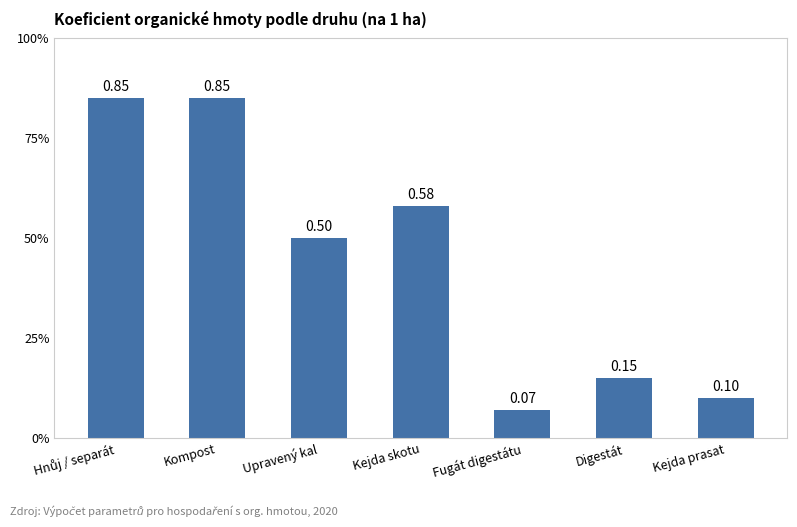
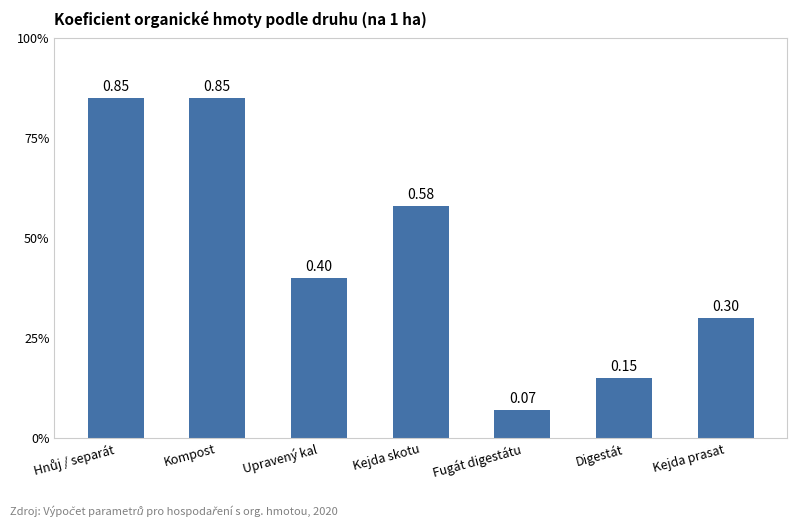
  {
    "Hnůj / separát": 0.85,
    "Kompost": 0.85,
-   "Upravený kal": 0.50,
+   "Upravený kal": 0.40,
    "Kejda skotu": 0.58,
    "Fugát digestátu": 0.07,
    "Digestát": 0.15,
-   "Kejda prasat": 0.10
+   "Kejda prasat": 0.30
  }
